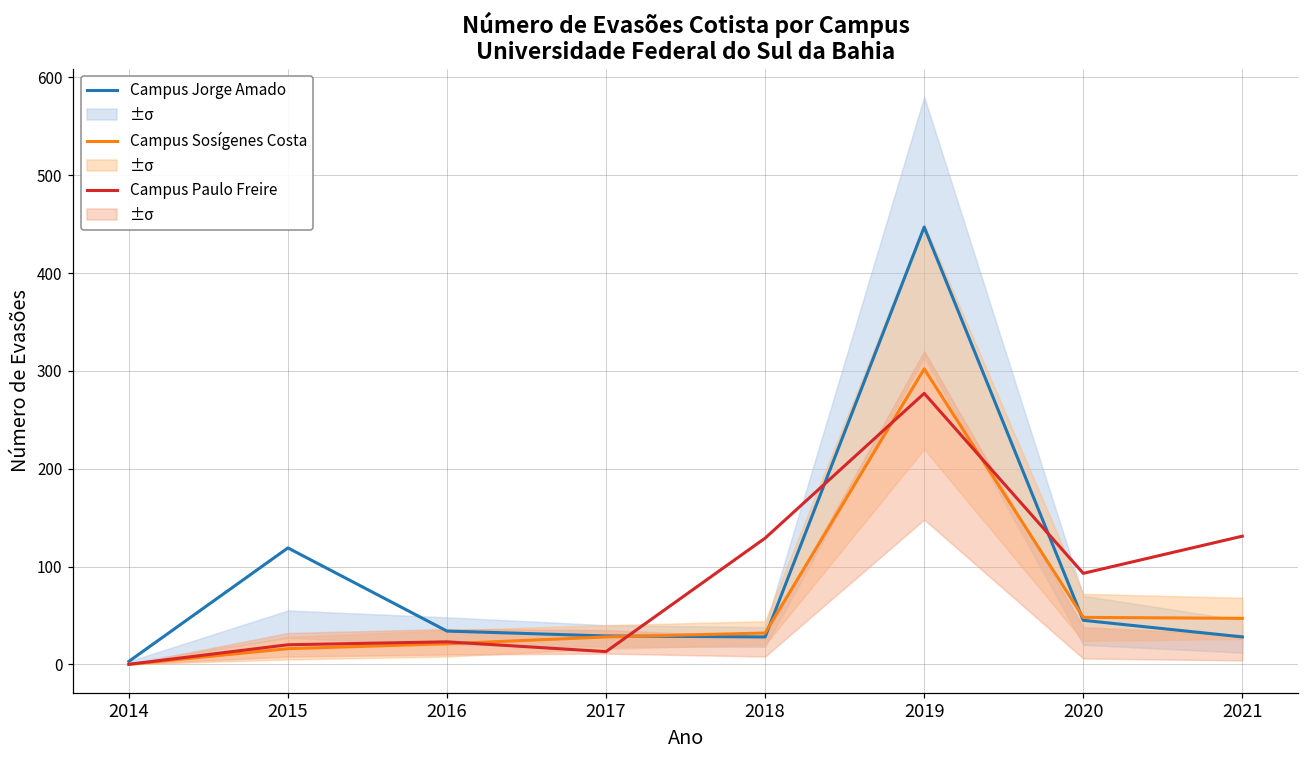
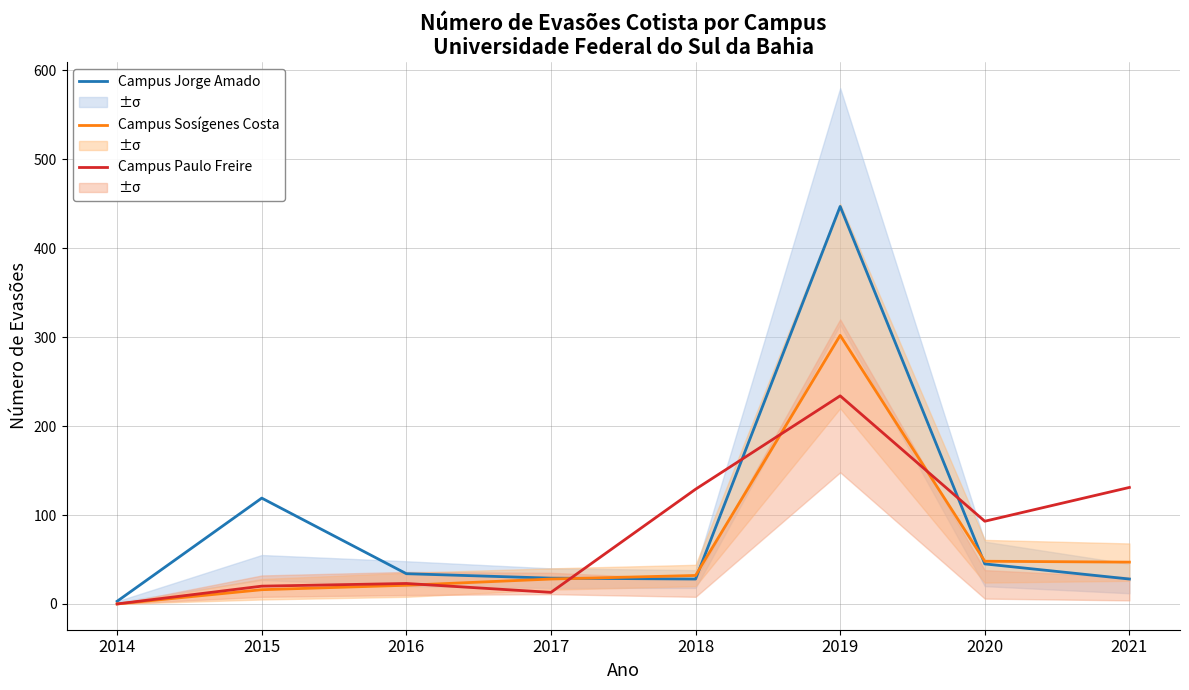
  {
    "Campus Jorge Amado": {
      "2015": 120,
      "2019": 450,
      "2020": 50
    },
    "Campus Sosígenes Costa": {
      "2015": 20,
      "2018": 30,
      "2019": 300,
      "2020": 50
    },
    "Campus Paulo Freire": {
      "2015": 20,
      "2017": 10,
      "2018": 130,
-     "2019": 280,
+     "2019": 230,
      "2020": 90,
      "2021": 130
    }
  }
